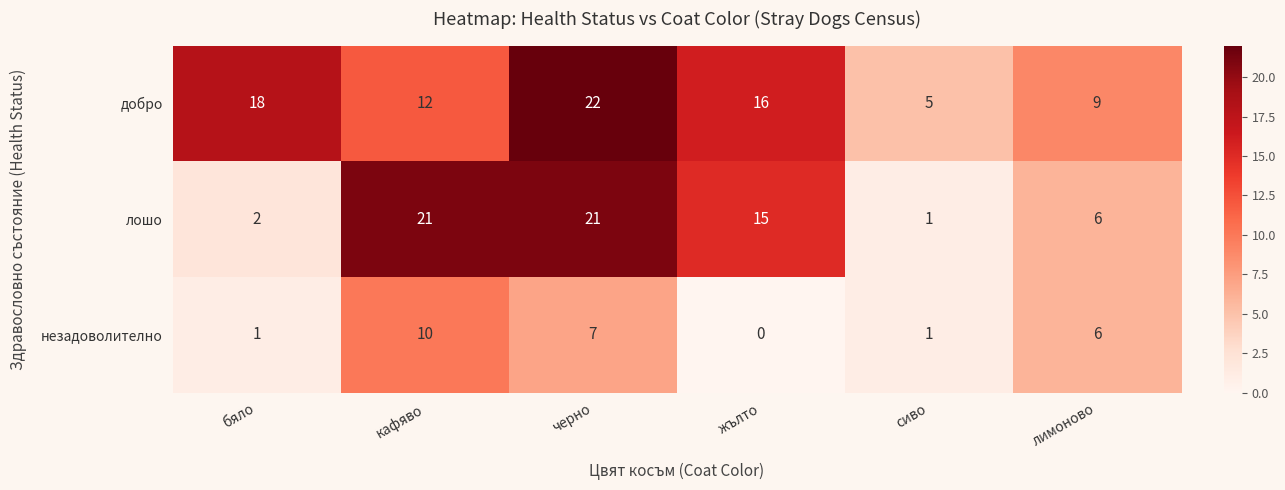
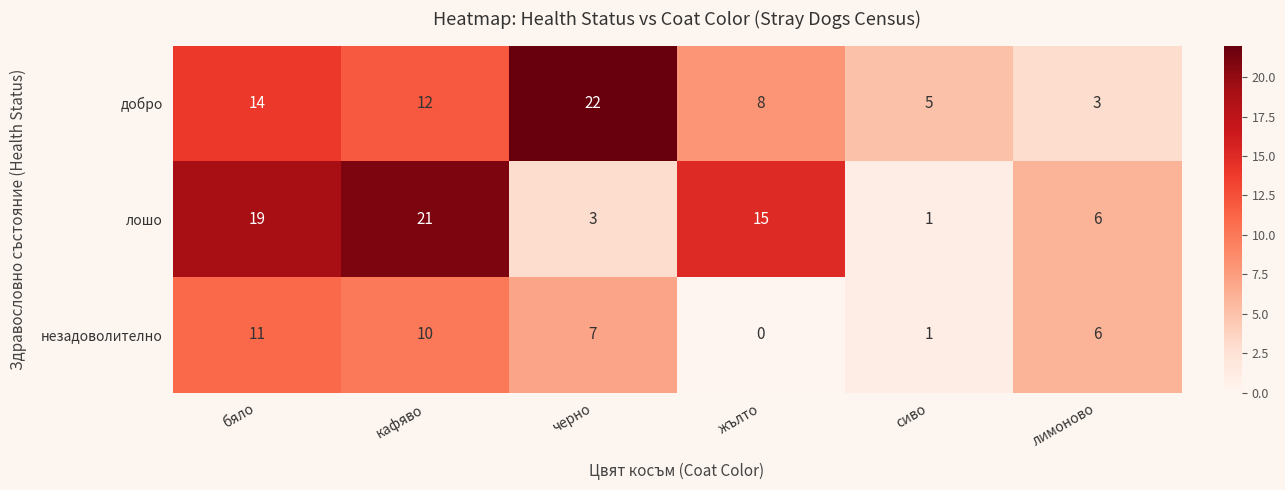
  {
    "добро": {
-     "бяло": 18,
+     "бяло": 14,
      "кафяво": 12,
      "черно": 22,
-     "жълто": 16,
+     "жълто": 8,
      "сиво": 5,
-     "лимоново": 9
+     "лимоново": 3
    },
    "лошо": {
-     "бяло": 2,
+     "бяло": 19,
      "кафяво": 21,
-     "черно": 21,
+     "черно": 3,
      "жълто": 15,
      "сиво": 1,
      "лимоново": 6
    },
    "незадоволително": {
-     "бяло": 1,
+     "бяло": 11,
      "кафяво": 10,
      "черно": 7,
      "жълто": 0,
      "сиво": 1,
      "лимоново": 6
    }
  }
